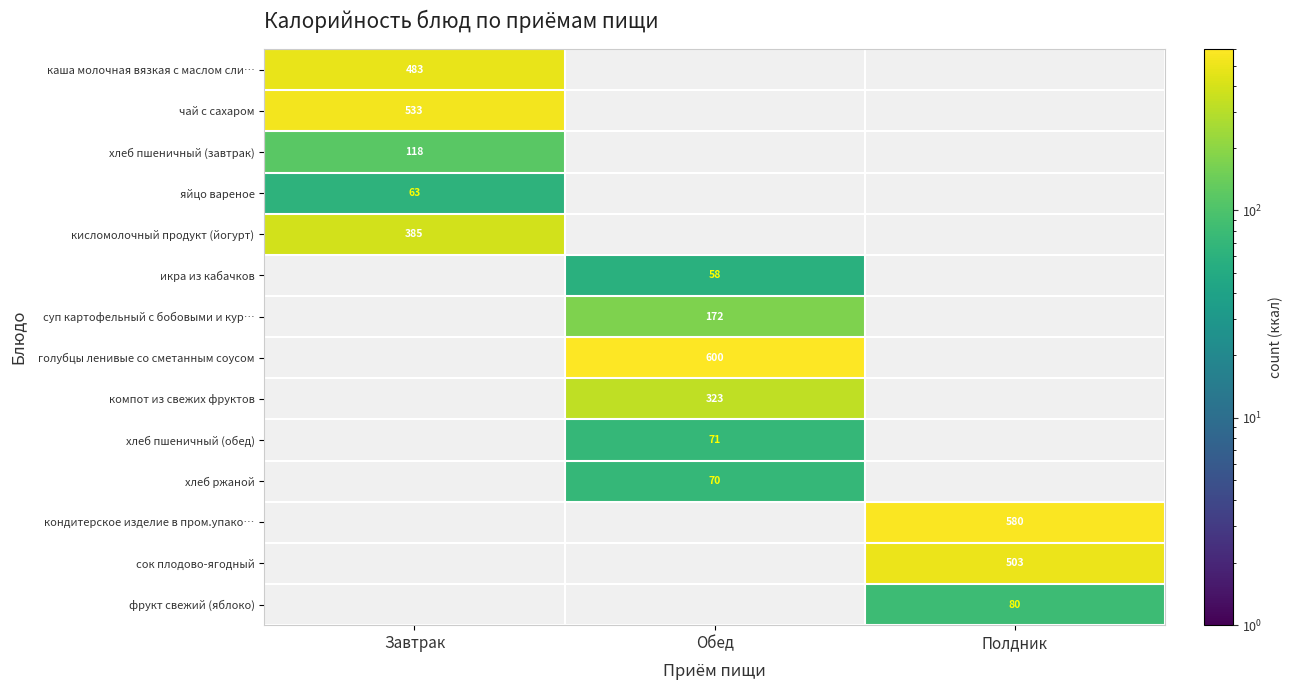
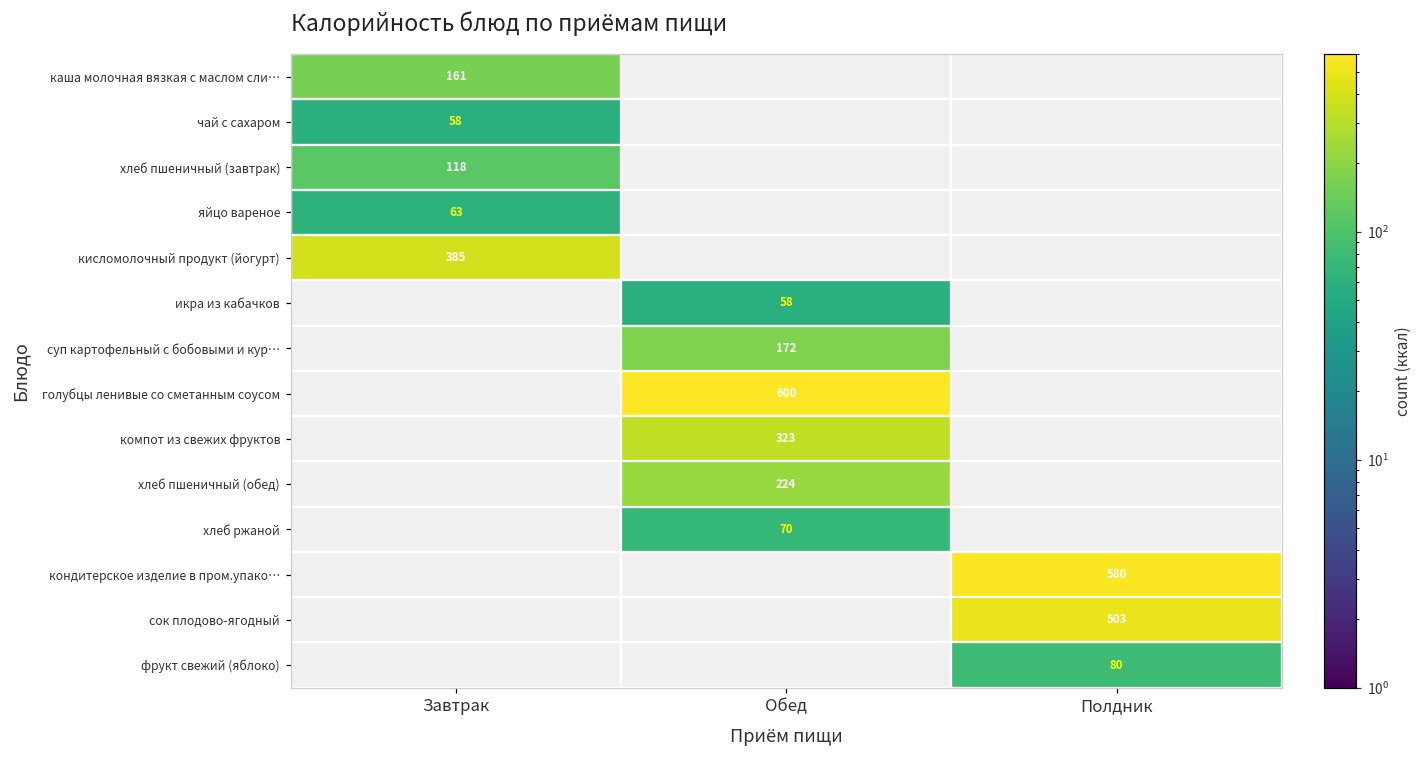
  {
    "каша молочная вязкая с маслом сли…": {
-     "Завтрак": 483
+     "Завтрак": 161
    },
    "чай с сахаром": {
-     "Завтрак": 533
+     "Завтрак": 58
    },
    "хлеб пшеничный (завтрак)": {
      "Завтрак": 118
    },
    "яйцо вареное": {
      "Завтрак": 63
    },
    "кисломолочный продукт (йогурт)": {
      "Завтрак": 385
    },
    "икра из кабачков": {
      "Обед": 58
    },
    "суп картофельный с бобовыми и кур…": {
      "Обед": 172
    },
    "голубцы ленивые со сметанным соусом": {
      "Обед": 600
    },
    "компот из свежих фруктов": {
      "Обед": 323
    },
    "хлеб пшеничный (обед)": {
-     "Обед": 71
+     "Обед": 224
    },
    "хлеб ржаной": {
      "Обед": 70
    },
    "кондитерское изделие в пром.упако…": {
      "Полдник": 580
    },
    "сок плодово-ягодный": {
      "Полдник": 503
    },
    "фрукт свежий (яблоко)": {
      "Полдник": 80
    }
  }
